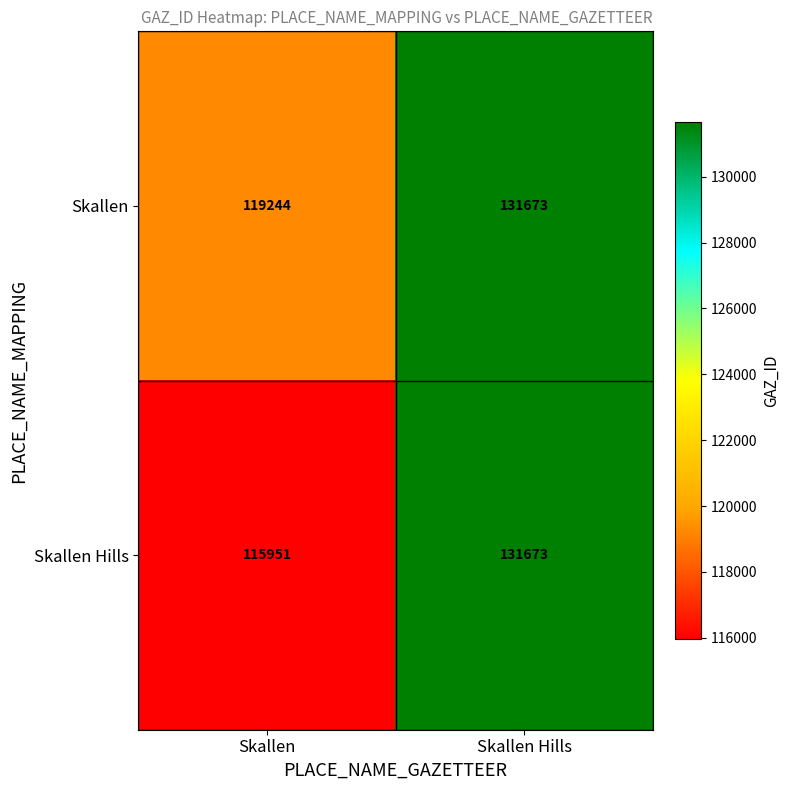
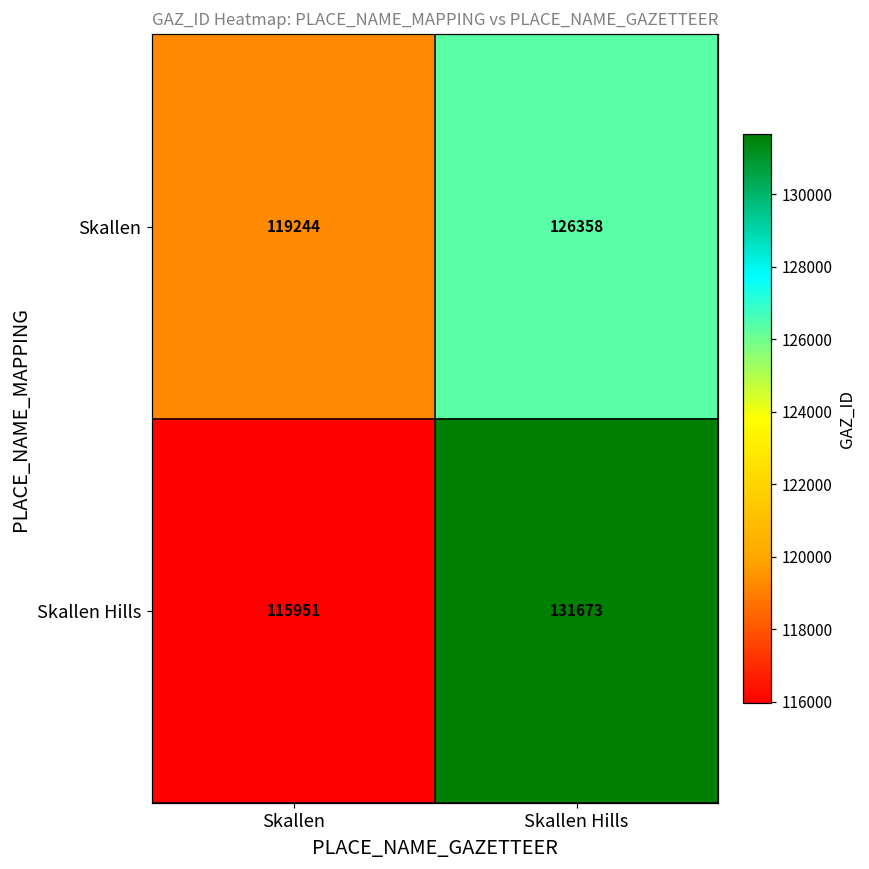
  {
    "Skallen": {
      "Skallen": 119244,
-     "Skallen Hills": 131673
+     "Skallen Hills": 126358
    },
    "Skallen Hills": {
      "Skallen": 115951,
      "Skallen Hills": 131673
    }
  }
